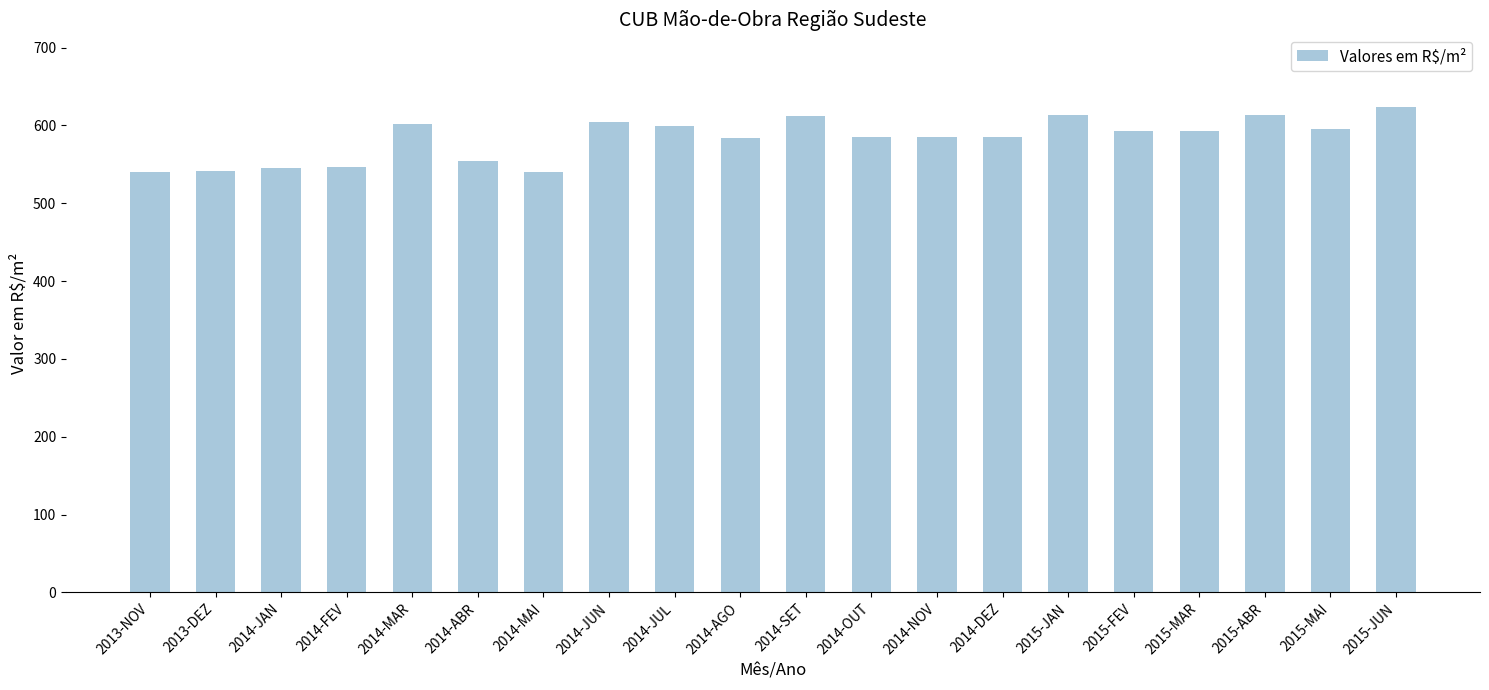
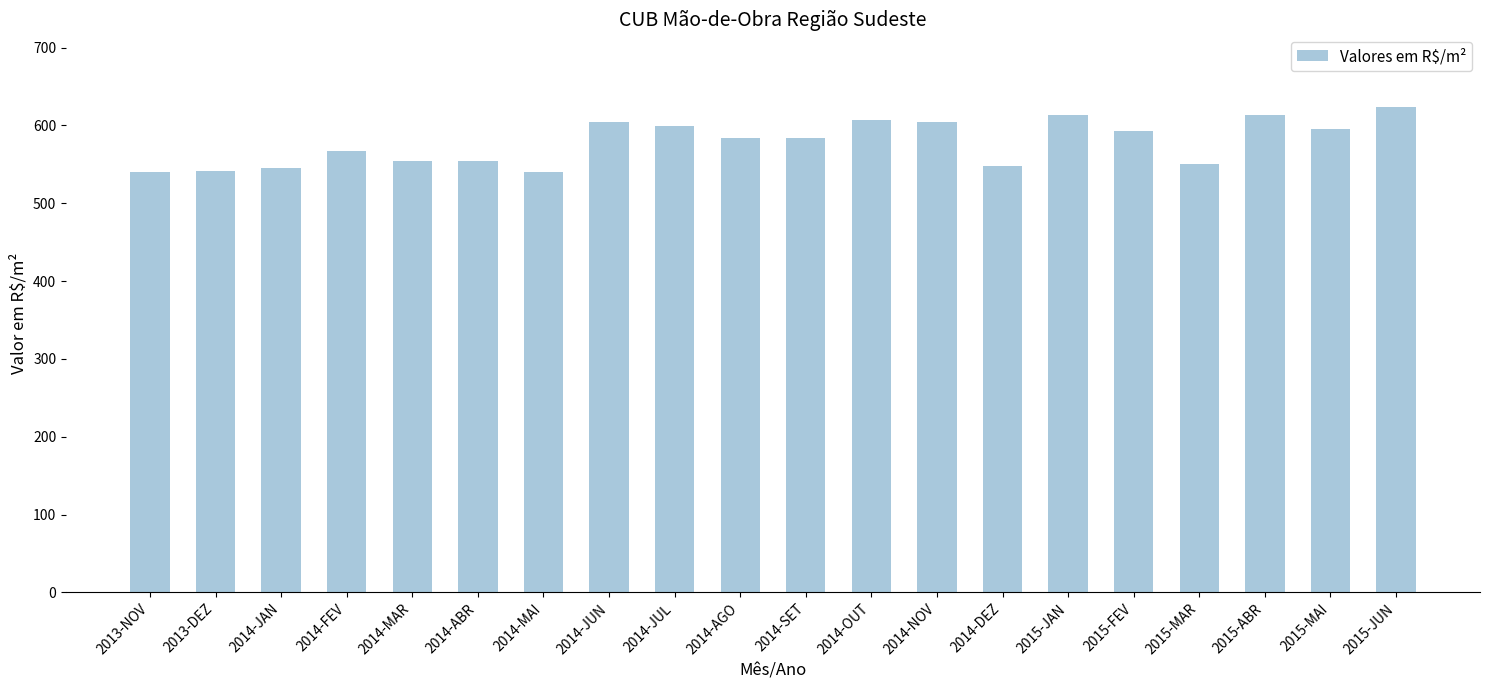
  {
    "2013-NOV": 540,
    "2013-DEZ": 540,
    "2014-JAN": 550,
-   "2014-FEV": 550,
-   "2014-MAR": 600,
+   "2014-FEV": 570,
+   "2014-MAR": 550,
    "2014-ABR": 550,
    "2014-MAI": 540,
    "2014-JUN": 600,
    "2014-JUL": 600,
    "2014-AGO": 580,
-   "2014-SET": 610,
-   "2014-OUT": 590,
-   "2014-NOV": 590,
-   "2014-DEZ": 590,
+   "2014-SET": 580,
+   "2014-OUT": 610,
+   "2014-NOV": 600,
+   "2014-DEZ": 550,
    "2015-JAN": 610,
    "2015-FEV": 590,
-   "2015-MAR": 590,
+   "2015-MAR": 550,
    "2015-ABR": 610,
    "2015-MAI": 600,
    "2015-JUN": 620
  }
